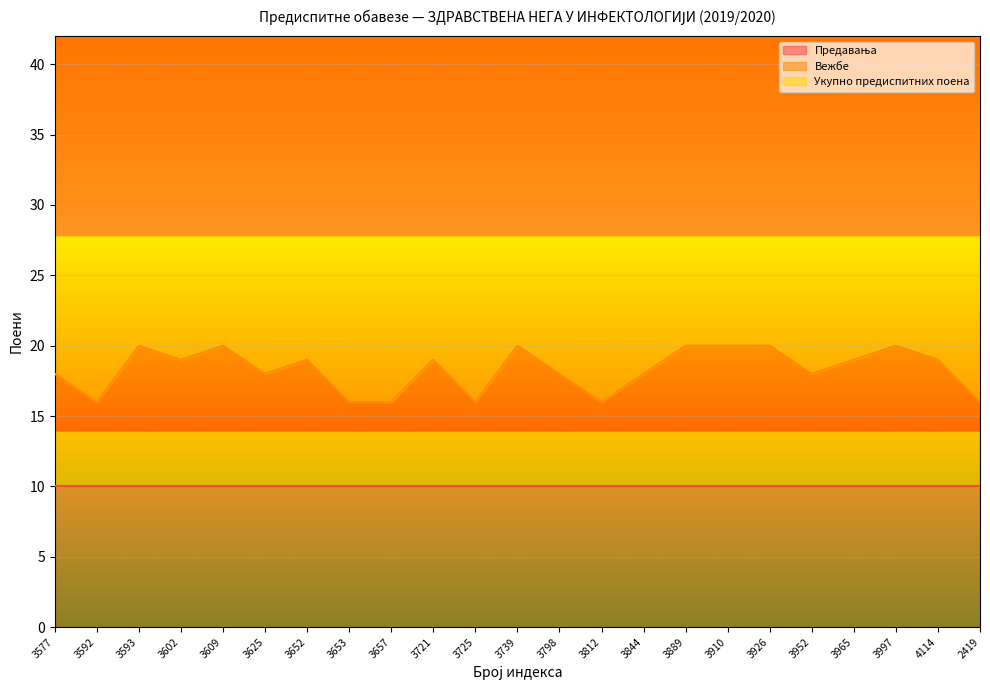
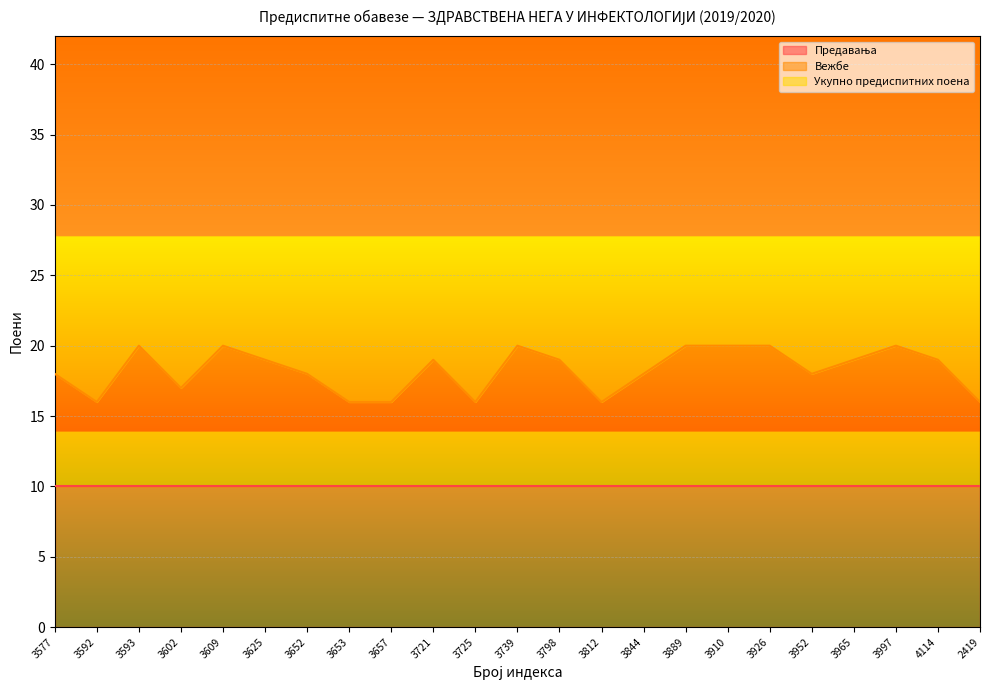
  {
    "Предавања": {
      "3577": 10.0,
      "3592": 10.0,
      "3593": 10.0,
      "3602": 10.0,
      "3609": 10.0,
      "3625": 10.0,
      "3652": 10.0,
      "3653": 10.0,
      "3657": 10.0,
      "3721": 10.0,
      "3725": 10.0,
      "3739": 10.0,
      "3798": 10.0,
      "3812": 10.0,
      "3844": 10.0,
      "3889": 10.0,
      "3910": 10.0,
      "3926": 10.0,
      "3952": 10.0,
      "3965": 10.0,
      "3997": 10.0,
      "4114": 10.0,
      "2419": 10.0
    },
    "Вежбе": {
      "3577": 18.0,
      "3592": 16.0,
      "3593": 20.0,
-     "3602": 19.0,
+     "3602": 17.0,
      "3609": 20.0,
-     "3625": 18.0,
-     "3652": 19.0,
+     "3625": 19.0,
+     "3652": 18.0,
      "3653": 16.0,
      "3657": 16.0,
      "3721": 19.0,
      "3725": 16.0,
      "3739": 20.0,
-     "3798": 18.0,
+     "3798": 19.0,
      "3812": 16.0,
      "3844": 18.0,
      "3889": 20.0,
      "3910": 20.0,
      "3926": 20.0,
      "3952": 18.0,
      "3965": 19.0,
      "3997": 20.0,
      "4114": 19.0,
      "2419": 16.0
    }
  }
